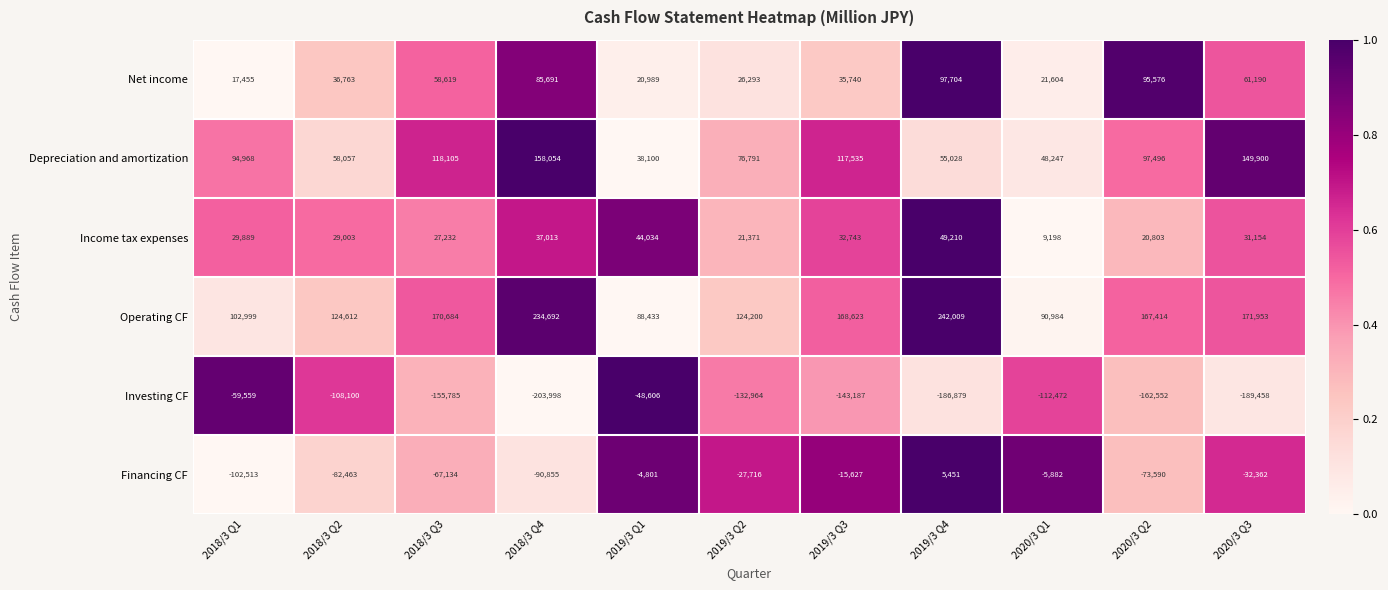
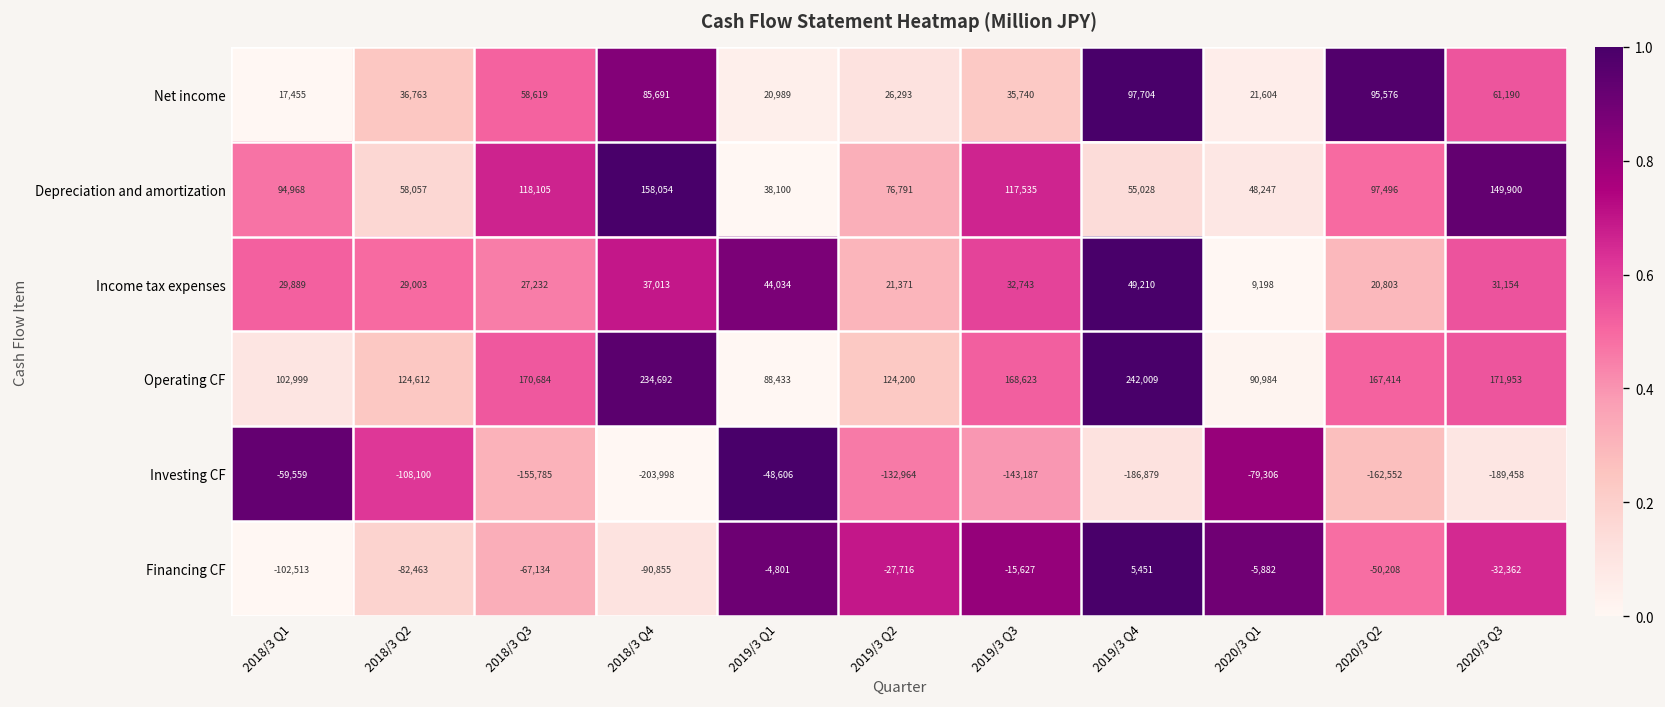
  {
    "Net income": {
      "2018/3 Q1": "17,455",
      "2018/3 Q2": "36,763",
      "2018/3 Q3": "58,619",
      "2018/3 Q4": "85,691",
      "2019/3 Q1": "20,989",
      "2019/3 Q2": "26,293",
      "2019/3 Q3": "35,740",
      "2019/3 Q4": "97,704",
      "2020/3 Q1": "21,604",
      "2020/3 Q2": "95,576",
      "2020/3 Q3": "61,190"
    },
    "Depreciation and amortization": {
      "2018/3 Q1": "94,968",
      "2018/3 Q2": "58,057",
      "2018/3 Q3": "118,105",
      "2018/3 Q4": "158,054",
      "2019/3 Q1": "38,100",
      "2019/3 Q2": "76,791",
      "2019/3 Q3": "117,535",
      "2019/3 Q4": "55,028",
      "2020/3 Q1": "48,247",
      "2020/3 Q2": "97,496",
      "2020/3 Q3": "149,900"
    },
    "Income tax expenses": {
      "2018/3 Q1": "29,889",
      "2018/3 Q2": "29,003",
      "2018/3 Q3": "27,232",
      "2018/3 Q4": "37,013",
      "2019/3 Q1": "44,034",
      "2019/3 Q2": "21,371",
      "2019/3 Q3": "32,743",
      "2019/3 Q4": "49,210",
      "2020/3 Q1": "9,198",
      "2020/3 Q2": "20,803",
      "2020/3 Q3": "31,154"
    },
    "Operating CF": {
      "2018/3 Q1": "102,999",
      "2018/3 Q2": "124,612",
      "2018/3 Q3": "170,684",
      "2018/3 Q4": "234,692",
      "2019/3 Q1": "88,433",
      "2019/3 Q2": "124,200",
      "2019/3 Q3": "168,623",
      "2019/3 Q4": "242,009",
      "2020/3 Q1": "90,984",
      "2020/3 Q2": "167,414",
      "2020/3 Q3": "171,953"
    },
    "Investing CF": {
      "2018/3 Q1": "-59,559",
      "2018/3 Q2": "-108,100",
      "2018/3 Q3": "-155,785",
      "2018/3 Q4": "-203,998",
      "2019/3 Q1": "-48,606",
      "2019/3 Q2": "-132,964",
      "2019/3 Q3": "-143,187",
      "2019/3 Q4": "-186,879",
-     "2020/3 Q1": "-112,472",
+     "2020/3 Q1": "-79,306",
      "2020/3 Q2": "-162,552",
      "2020/3 Q3": "-189,458"
    },
    "Financing CF": {
      "2018/3 Q1": "-102,513",
      "2018/3 Q2": "-82,463",
      "2018/3 Q3": "-67,134",
      "2018/3 Q4": "-90,855",
      "2019/3 Q1": "-4,801",
      "2019/3 Q2": "-27,716",
      "2019/3 Q3": "-15,627",
      "2019/3 Q4": "5,451",
      "2020/3 Q1": "-5,882",
-     "2020/3 Q2": "-73,590",
+     "2020/3 Q2": "-50,208",
      "2020/3 Q3": "-32,362"
    }
  }
